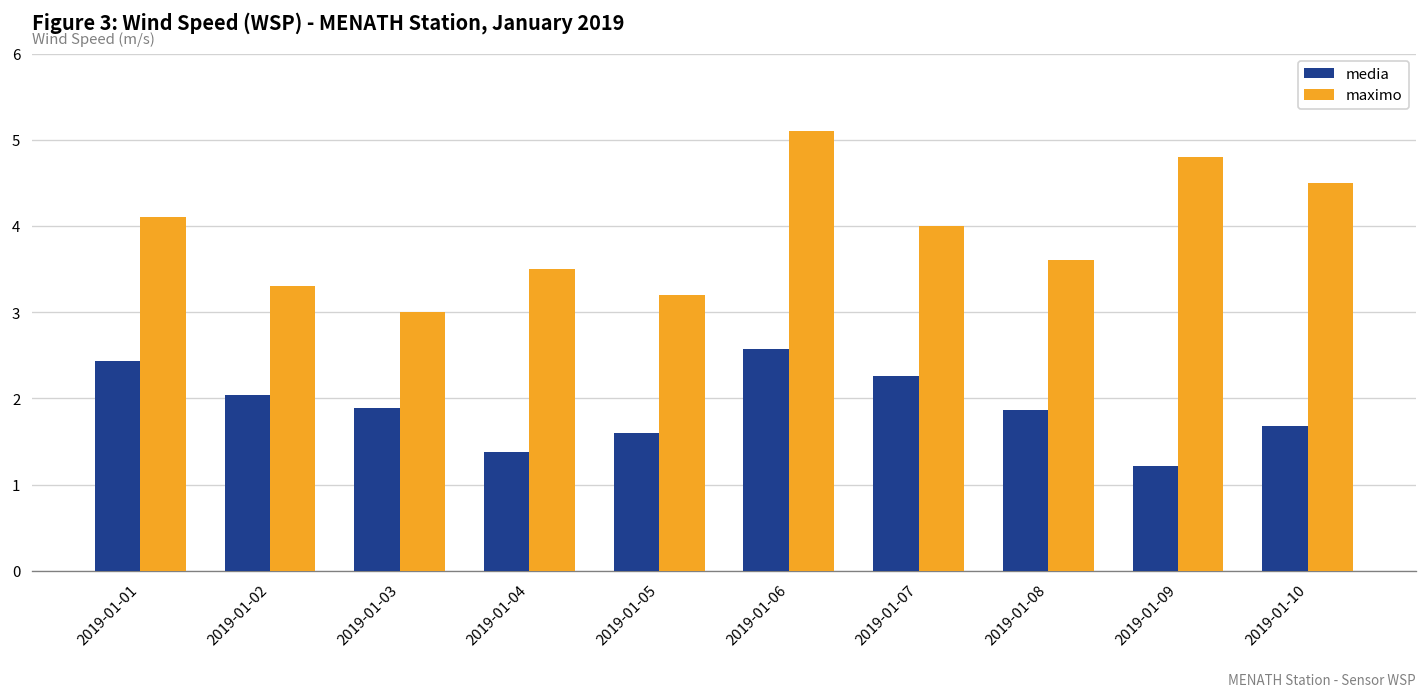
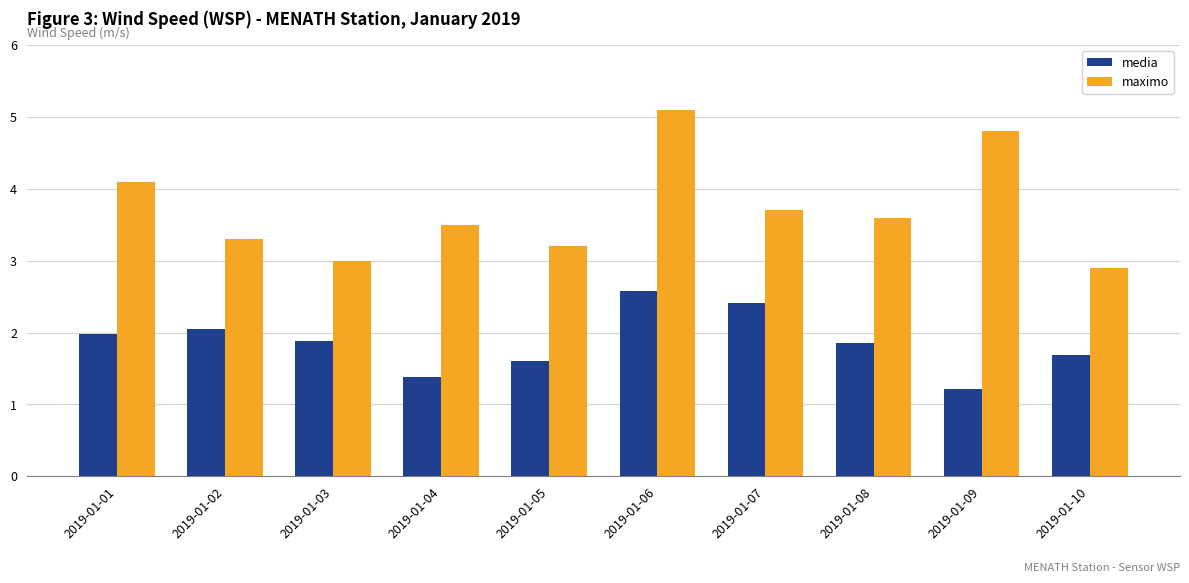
  {
    "media": {
-     "2019-01-01": 2.4,
+     "2019-01-01": 2.0,
      "2019-01-02": 2.0,
      "2019-01-03": 1.9,
      "2019-01-04": 1.4,
      "2019-01-05": 1.6,
      "2019-01-06": 2.6,
-     "2019-01-07": 2.3,
+     "2019-01-07": 2.4,
      "2019-01-08": 1.9,
      "2019-01-09": 1.2,
      "2019-01-10": 1.7
    },
    "maximo": {
      "2019-01-01": 4.1,
      "2019-01-02": 3.3,
      "2019-01-03": 3.0,
      "2019-01-04": 3.5,
      "2019-01-05": 3.2,
      "2019-01-06": 5.1,
-     "2019-01-07": 4.0,
+     "2019-01-07": 3.7,
      "2019-01-08": 3.6,
      "2019-01-09": 4.8,
-     "2019-01-10": 4.5
+     "2019-01-10": 2.9
    }
  }
